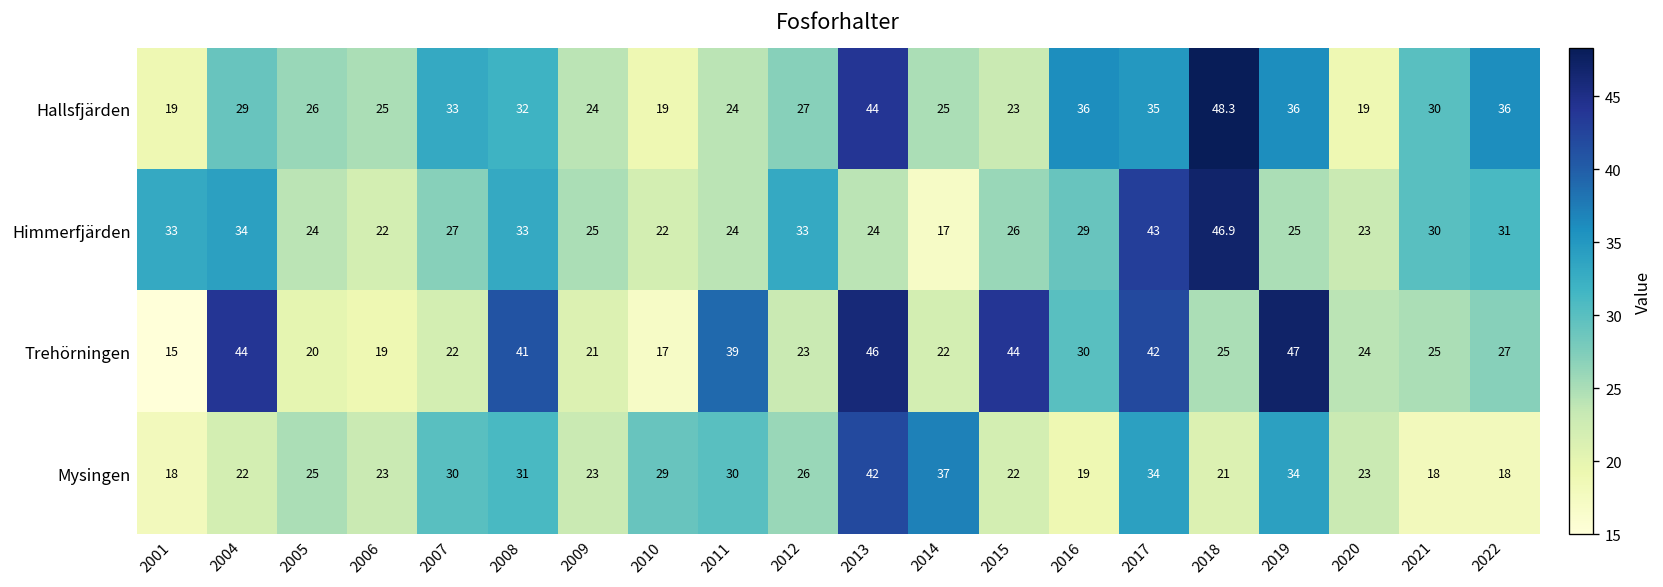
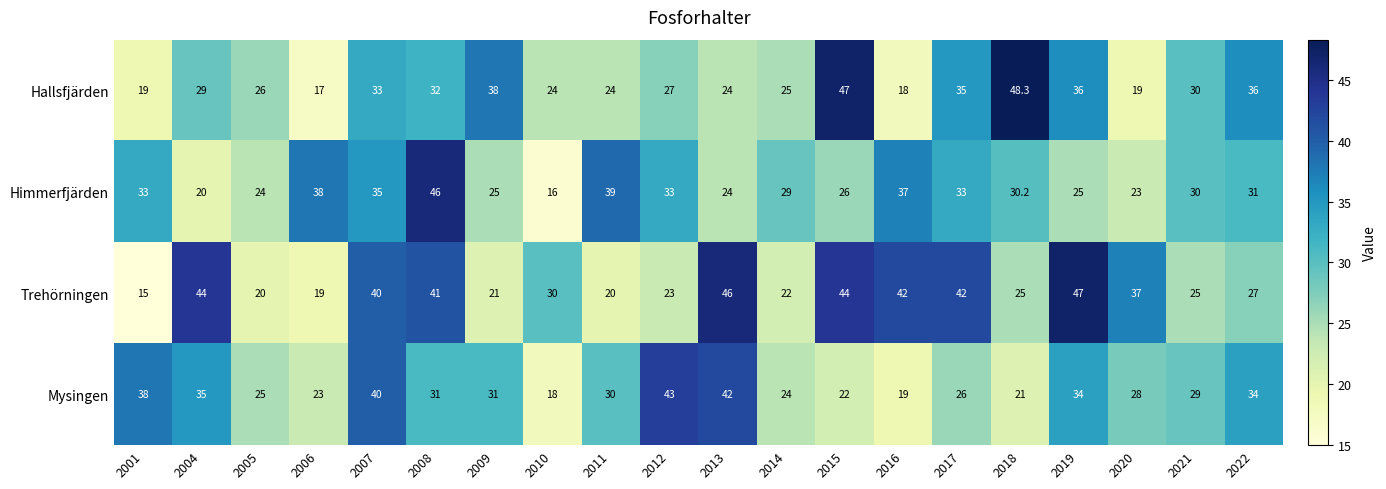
  {
    "Hallsfjärden": {
      "2001": 19,
      "2004": 29,
      "2005": 26,
-     "2006": 25,
+     "2006": 17,
      "2007": 33,
      "2008": 32,
-     "2009": 24,
-     "2010": 19,
+     "2009": 38,
+     "2010": 24,
      "2011": 24,
      "2012": 27,
-     "2013": 44,
+     "2013": 24,
      "2014": 25,
-     "2015": 23,
-     "2016": 36,
+     "2015": 47,
+     "2016": 18,
      "2017": 35,
      "2018": 48.3,
      "2019": 36,
      "2020": 19,
      "2021": 30,
      "2022": 36
    },
    "Himmerfjärden": {
      "2001": 33,
-     "2004": 34,
+     "2004": 20,
      "2005": 24,
-     "2006": 22,
-     "2007": 27,
-     "2008": 33,
+     "2006": 38,
+     "2007": 35,
+     "2008": 46,
      "2009": 25,
-     "2010": 22,
-     "2011": 24,
+     "2010": 16,
+     "2011": 39,
      "2012": 33,
      "2013": 24,
-     "2014": 17,
+     "2014": 29,
      "2015": 26,
-     "2016": 29,
-     "2017": 43,
-     "2018": 46.9,
+     "2016": 37,
+     "2017": 33,
+     "2018": 30.2,
      "2019": 25,
      "2020": 23,
      "2021": 30,
      "2022": 31
    },
    "Trehörningen": {
      "2001": 15,
      "2004": 44,
      "2005": 20,
      "2006": 19,
-     "2007": 22,
+     "2007": 40,
      "2008": 41,
      "2009": 21,
-     "2010": 17,
-     "2011": 39,
+     "2010": 30,
+     "2011": 20,
      "2012": 23,
      "2013": 46,
      "2014": 22,
      "2015": 44,
-     "2016": 30,
+     "2016": 42,
      "2017": 42,
      "2018": 25,
      "2019": 47,
-     "2020": 24,
+     "2020": 37,
      "2021": 25,
      "2022": 27
    },
    "Mysingen": {
-     "2001": 18,
-     "2004": 22,
+     "2001": 38,
+     "2004": 35,
      "2005": 25,
      "2006": 23,
-     "2007": 30,
+     "2007": 40,
      "2008": 31,
-     "2009": 23,
-     "2010": 29,
+     "2009": 31,
+     "2010": 18,
      "2011": 30,
-     "2012": 26,
+     "2012": 43,
      "2013": 42,
-     "2014": 37,
+     "2014": 24,
      "2015": 22,
      "2016": 19,
-     "2017": 34,
+     "2017": 26,
      "2018": 21,
      "2019": 34,
-     "2020": 23,
-     "2021": 18,
-     "2022": 18
+     "2020": 28,
+     "2021": 29,
+     "2022": 34
    }
  }
